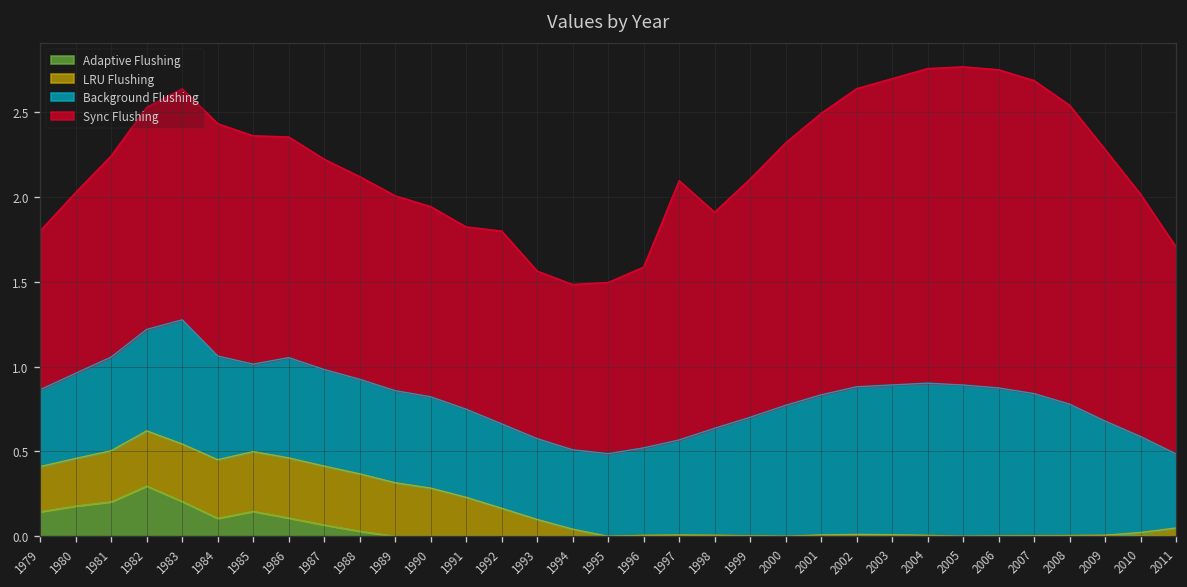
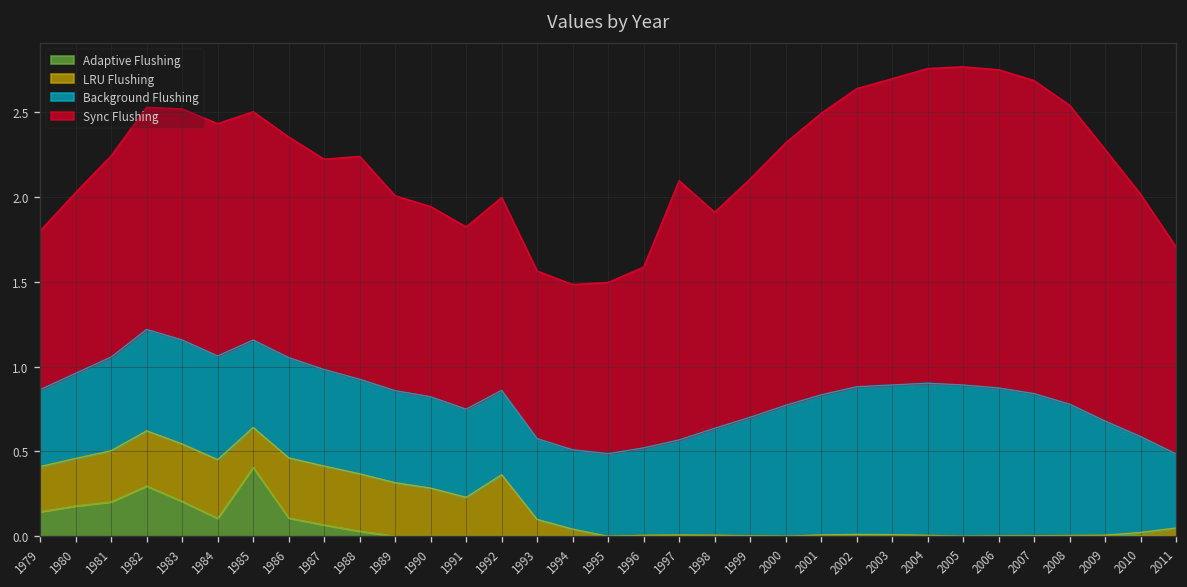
  {
    "Adaptive Flushing": {
      "1979": 0.14,
      "1980": 0.18,
      "1981": 0.20,
      "1982": 0.30,
      "1983": 0.21,
      "1984": 0.11,
-     "1985": 0.15,
+     "1985": 0.41,
      "1986": 0.11,
      "1987": 0.07,
      "1988": 0.03,
      "1989": 0.00,
      "1990": 0.00,
      "1991": 0.00,
      "1992": 0.00,
      "1993": 0.00,
      "1994": 0.00,
      "2010": 0.00,
      "2011": 0.00
    },
    "LRU Flushing": {
      "1979": 0.27,
      "1980": 0.28,
      "1981": 0.30,
      "1982": 0.33,
      "1983": 0.34,
      "1984": 0.35,
-     "1985": 0.35,
+     "1985": 0.23,
      "1986": 0.35,
      "1987": 0.35,
      "1988": 0.34,
      "1989": 0.32,
      "1990": 0.28,
      "1991": 0.23,
-     "1992": 0.17,
+     "1992": 0.36,
      "1993": 0.10,
      "1994": 0.04,
      "2010": 0.02,
      "2011": 0.05
    },
    "Background Flushing": {
      "1979": 0.45,
      "1980": 0.50,
      "1981": 0.55,
      "1982": 0.60,
-     "1983": 0.73,
+     "1983": 0.61,
      "1984": 0.61,
      "1985": 0.52,
      "1986": 0.59,
      "1987": 0.57,
      "1988": 0.56,
      "1989": 0.54,
      "1990": 0.54,
      "1991": 0.52,
      "1992": 0.50,
      "1993": 0.48,
      "1994": 0.47,
      "1995": 0.49,
      "1996": 0.52,
      "1997": 0.56,
      "1998": 0.63,
      "1999": 0.70,
      "2000": 0.77,
      "2001": 0.83,
      "2002": 0.87,
      "2003": 0.88,
      "2004": 0.90,
      "2005": 0.89,
      "2006": 0.87,
      "2007": 0.84,
      "2008": 0.77,
      "2009": 0.67,
      "2010": 0.57,
      "2011": 0.44
    },
    "Sync Flushing": {
      "1979": 0.94,
      "1980": 1.07,
      "1981": 1.19,
      "1984": 1.37,
      "1985": 1.35,
      "1986": 1.30,
      "1987": 1.24,
-     "1988": 1.19,
+     "1988": 1.31,
      "1989": 1.15,
      "1990": 1.12,
      "1991": 1.07,
      "1992": 1.14,
      "1993": 0.99,
      "1994": 0.97,
      "1995": 1.01,
      "1996": 1.07,
      "1997": 1.53,
      "1998": 1.27,
      "1999": 1.40,
      "2000": 1.55,
      "2001": 1.66,
      "2002": 1.76,
      "2003": 1.81,
      "2004": 1.85,
      "2005": 1.88,
      "2006": 1.88,
      "2007": 1.84,
      "2008": 1.76,
      "2009": 1.60,
      "2010": 1.43,
      "2011": 1.22
    }
  }
